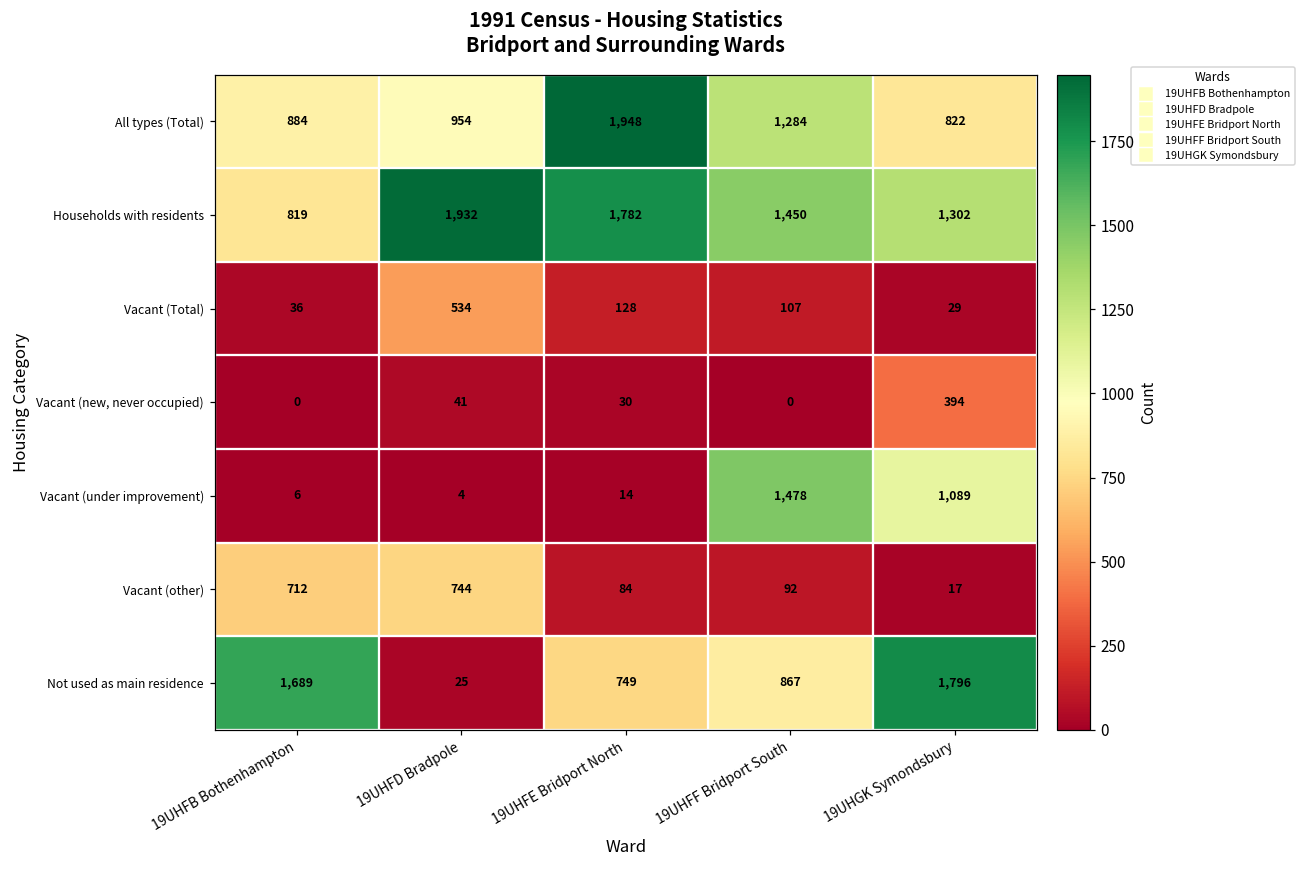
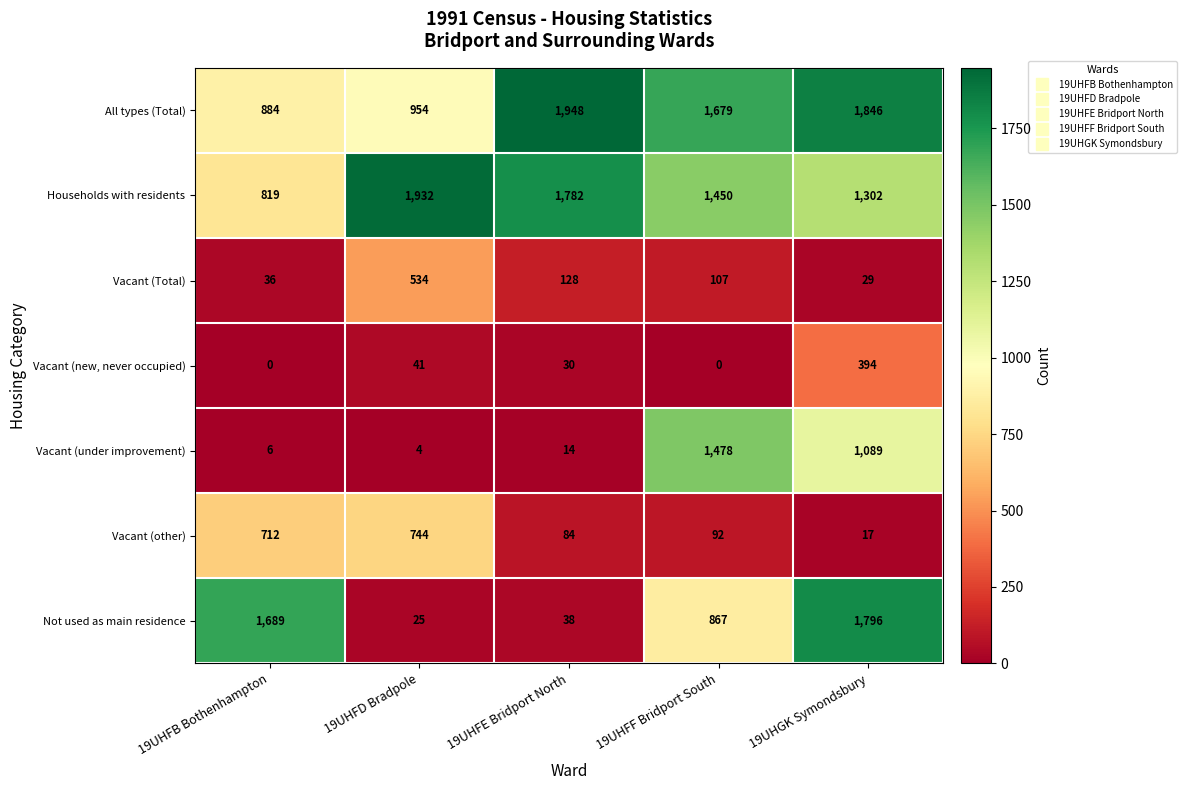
  {
    "All types (Total)": {
      "19UHFB Bothenhampton": "884",
      "19UHFD Bradpole": "954",
      "19UHFE Bridport North": "1,948",
-     "19UHFF Bridport South": "1,284",
-     "19UHGK Symondsbury": "822"
+     "19UHFF Bridport South": "1,679",
+     "19UHGK Symondsbury": "1,846"
    },
    "Households with residents": {
      "19UHFB Bothenhampton": "819",
      "19UHFD Bradpole": "1,932",
      "19UHFE Bridport North": "1,782",
      "19UHFF Bridport South": "1,450",
      "19UHGK Symondsbury": "1,302"
    },
    "Vacant (Total)": {
      "19UHFB Bothenhampton": "36",
      "19UHFD Bradpole": "534",
      "19UHFE Bridport North": "128",
      "19UHFF Bridport South": "107",
      "19UHGK Symondsbury": "29"
    },
    "Vacant (new, never occupied)": {
      "19UHFB Bothenhampton": "0",
      "19UHFD Bradpole": "41",
      "19UHFE Bridport North": "30",
      "19UHFF Bridport South": "0",
      "19UHGK Symondsbury": "394"
    },
    "Vacant (under improvement)": {
      "19UHFB Bothenhampton": "6",
      "19UHFD Bradpole": "4",
      "19UHFE Bridport North": "14",
      "19UHFF Bridport South": "1,478",
      "19UHGK Symondsbury": "1,089"
    },
    "Vacant (other)": {
      "19UHFB Bothenhampton": "712",
      "19UHFD Bradpole": "744",
      "19UHFE Bridport North": "84",
      "19UHFF Bridport South": "92",
      "19UHGK Symondsbury": "17"
    },
    "Not used as main residence": {
      "19UHFB Bothenhampton": "1,689",
      "19UHFD Bradpole": "25",
-     "19UHFE Bridport North": "749",
+     "19UHFE Bridport North": "38",
      "19UHFF Bridport South": "867",
      "19UHGK Symondsbury": "1,796"
    }
  }
